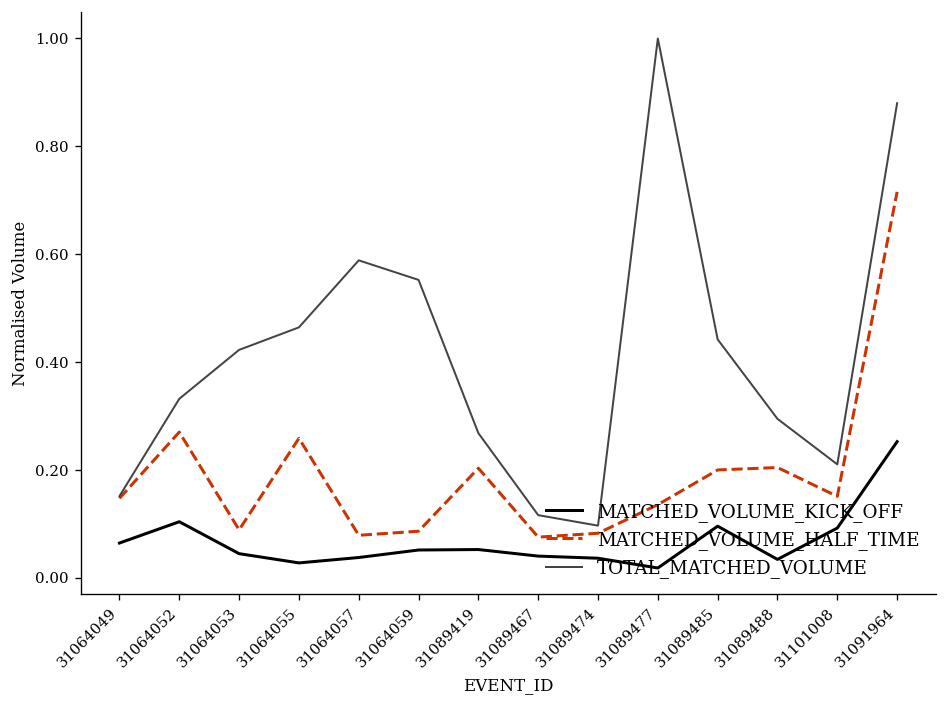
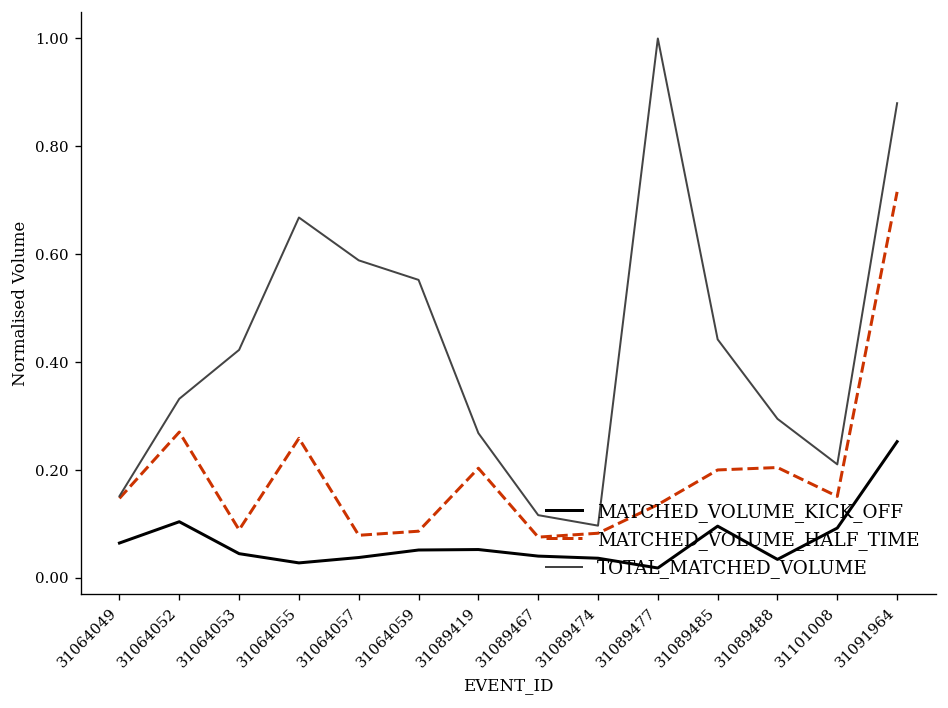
  {
    "MATCHED_VOLUME_KICK_OFF": {
      "31064049": 0.06,
      "31064052": 0.10,
      "31064053": 0.04,
      "31064055": 0.03,
      "31064057": 0.04,
      "31064059": 0.05,
      "31089419": 0.05,
      "31089467": 0.04,
      "31089474": 0.04,
      "31089477": 0.02,
      "31089485": 0.10,
      "31089488": 0.03,
      "31101008": 0.09,
      "31091964": 0.25
    },
    "MATCHED_VOLUME_HALF_TIME": {
      "31064052": 0.27,
      "31064053": 0.09,
      "31064055": 0.26,
      "31064057": 0.08,
      "31064059": 0.09,
      "31089419": 0.20,
      "31089467": 0.08,
      "31089474": 0.08,
      "31089477": 0.14,
      "31089485": 0.20,
      "31089488": 0.20,
      "31101008": 0.15,
      "31091964": 0.72
    },
    "TOTAL_MATCHED_VOLUME": {
      "31064052": 0.33,
      "31064053": 0.42,
-     "31064055": 0.46,
+     "31064055": 0.67,
      "31064057": 0.59,
      "31064059": 0.55,
      "31089419": 0.27,
      "31089467": 0.12,
      "31089474": 0.10,
      "31089477": 1.00,
      "31089485": 0.44,
      "31089488": 0.29,
      "31101008": 0.21,
      "31091964": 0.88
    }
  }
